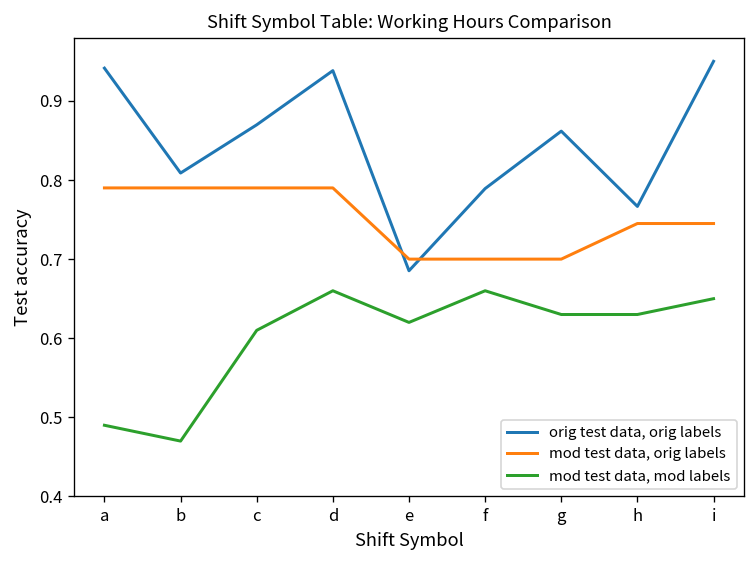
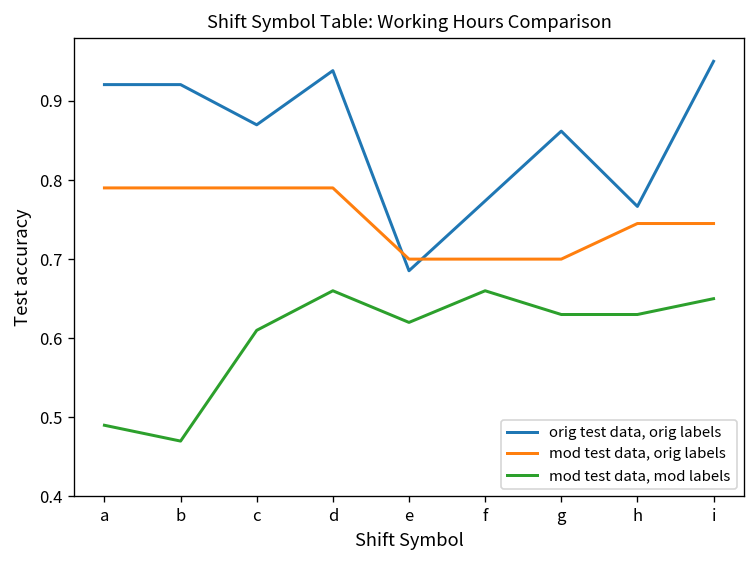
  {
    "orig test data, orig labels": {
-     "a": 0.94,
-     "b": 0.81,
+     "a": 0.92,
+     "b": 0.92,
      "c": 0.87,
      "d": 0.94,
      "e": 0.69,
-     "f": 0.79,
+     "f": 0.77,
      "g": 0.86,
      "h": 0.77,
      "i": 0.95
    },
    "mod test data, orig labels": {
      "a": 0.79,
      "b": 0.79,
      "c": 0.79,
      "d": 0.79,
      "e": 0.70,
      "f": 0.70,
      "g": 0.70,
      "h": 0.75,
      "i": 0.75
    },
    "mod test data, mod labels": {
      "a": 0.49,
      "b": 0.47,
      "c": 0.61,
      "d": 0.66,
      "e": 0.62,
      "f": 0.66,
      "g": 0.63,
      "h": 0.63,
      "i": 0.65
    }
  }
